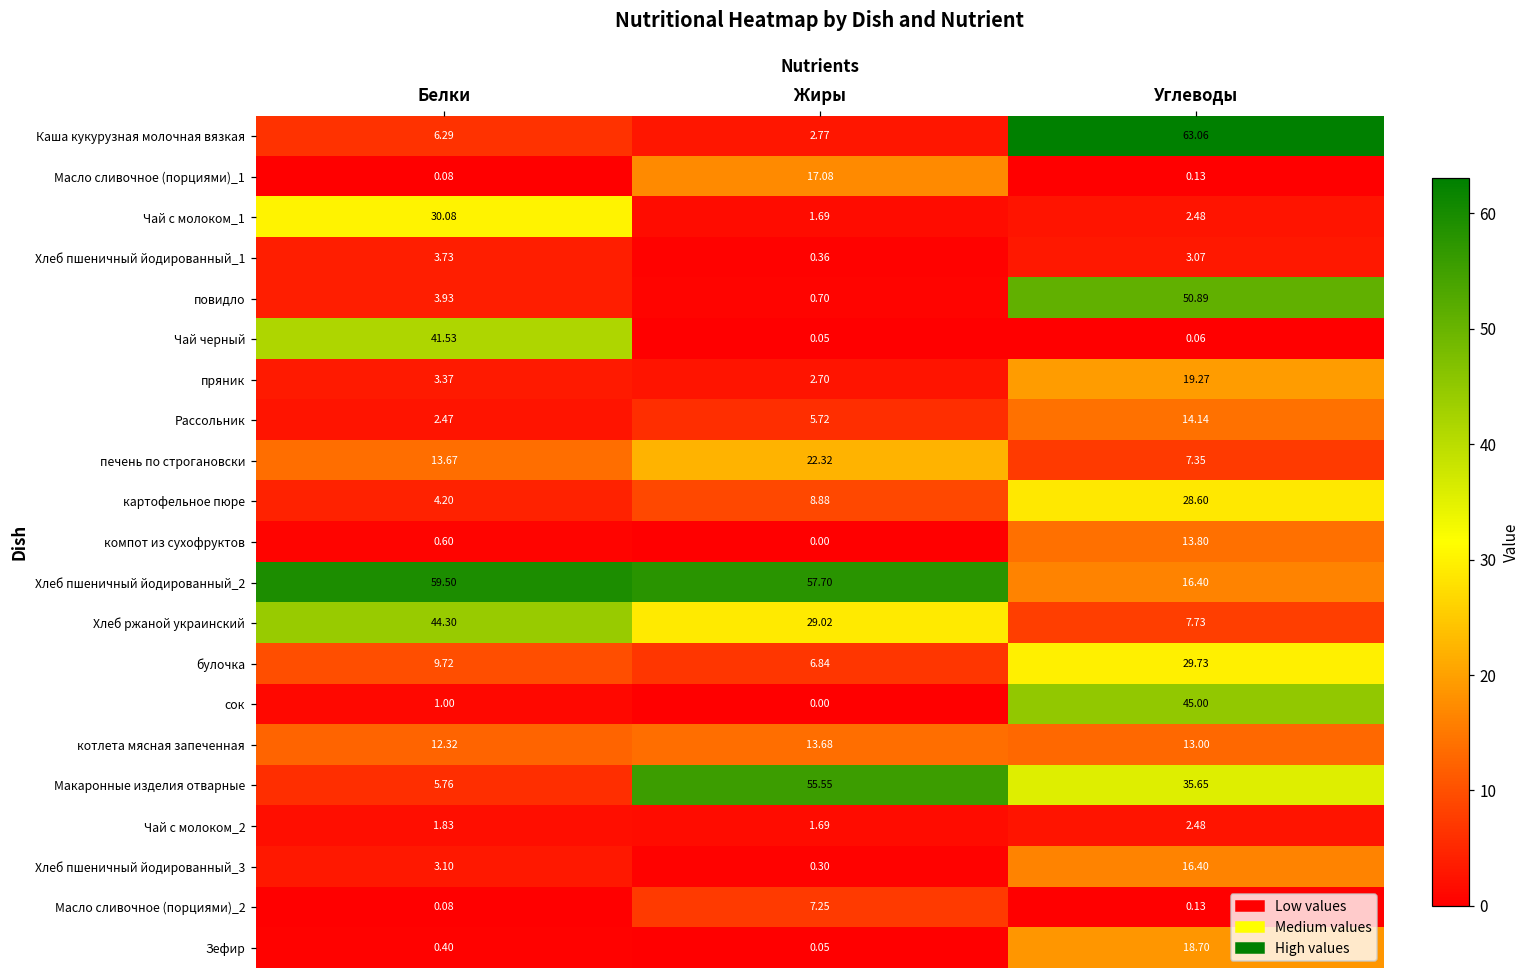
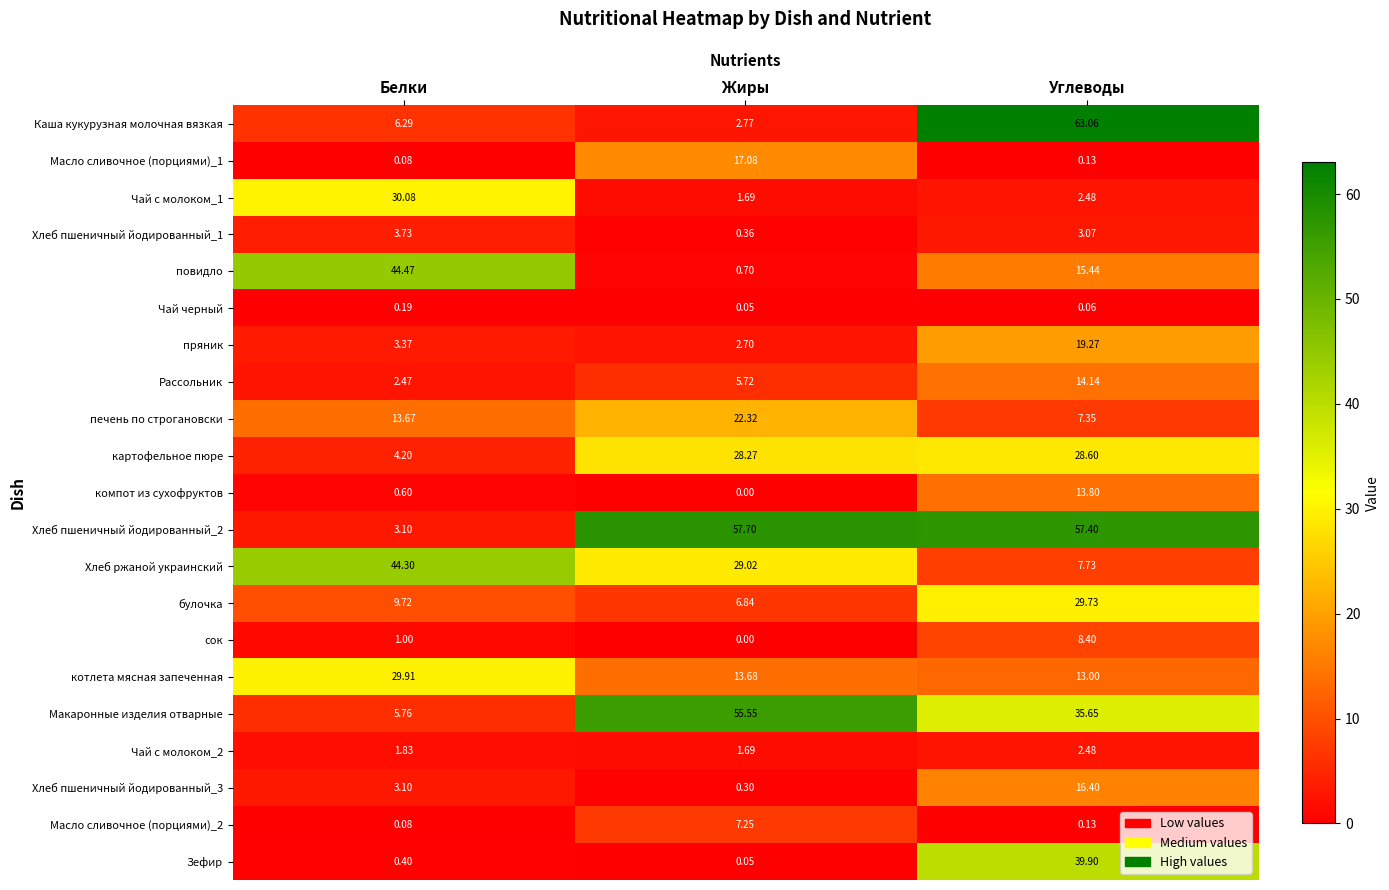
  {
    "Каша кукурузная молочная вязкая": {
      "Белки": 6.29,
      "Жиры": 2.77,
      "Углеводы": 63.06
    },
    "Масло сливочное (порциями)_1": {
      "Белки": 0.08,
      "Жиры": 17.08,
      "Углеводы": 0.13
    },
    "Чай с молоком_1": {
      "Белки": 30.08,
      "Жиры": 1.69,
      "Углеводы": 2.48
    },
    "Хлеб пшеничный йодированный_1": {
      "Белки": 3.73,
      "Жиры": 0.36,
      "Углеводы": 3.07
    },
    "повидло": {
-     "Белки": 3.93,
+     "Белки": 44.47,
      "Жиры": 0.70,
-     "Углеводы": 50.89
+     "Углеводы": 15.44
    },
    "Чай черный": {
-     "Белки": 41.53,
+     "Белки": 0.19,
      "Жиры": 0.05,
      "Углеводы": 0.06
    },
    "пряник": {
      "Белки": 3.37,
      "Жиры": 2.70,
      "Углеводы": 19.27
    },
    "Рассольник": {
      "Белки": 2.47,
      "Жиры": 5.72,
      "Углеводы": 14.14
    },
    "печень по строгановски": {
      "Белки": 13.67,
      "Жиры": 22.32,
      "Углеводы": 7.35
    },
    "картофельное пюре": {
      "Белки": 4.20,
-     "Жиры": 8.88,
+     "Жиры": 28.27,
      "Углеводы": 28.60
    },
    "компот из сухофруктов": {
      "Белки": 0.60,
      "Жиры": 0.00,
      "Углеводы": 13.80
    },
    "Хлеб пшеничный йодированный_2": {
-     "Белки": 59.50,
+     "Белки": 3.10,
      "Жиры": 57.70,
-     "Углеводы": 16.40
+     "Углеводы": 57.40
    },
    "Хлеб ржаной украинский": {
      "Белки": 44.30,
      "Жиры": 29.02,
      "Углеводы": 7.73
    },
    "булочка": {
      "Белки": 9.72,
      "Жиры": 6.84,
      "Углеводы": 29.73
    },
    "сок": {
      "Белки": 1.00,
      "Жиры": 0.00,
-     "Углеводы": 45.00
+     "Углеводы": 8.40
    },
    "котлета мясная запеченная": {
-     "Белки": 12.32,
+     "Белки": 29.91,
      "Жиры": 13.68,
      "Углеводы": 13.00
    },
    "Макаронные изделия отварные": {
      "Белки": 5.76,
      "Жиры": 55.55,
      "Углеводы": 35.65
    },
    "Чай с молоком_2": {
      "Белки": 1.83,
      "Жиры": 1.69,
      "Углеводы": 2.48
    },
    "Хлеб пшеничный йодированный_3": {
      "Белки": 3.10,
      "Жиры": 0.30,
      "Углеводы": 16.40
    },
    "Масло сливочное (порциями)_2": {
      "Белки": 0.08,
      "Жиры": 7.25,
      "Углеводы": 0.13
    },
    "Зефир": {
      "Белки": 0.40,
      "Жиры": 0.05,
-     "Углеводы": 18.70
+     "Углеводы": 39.90
    }
  }
